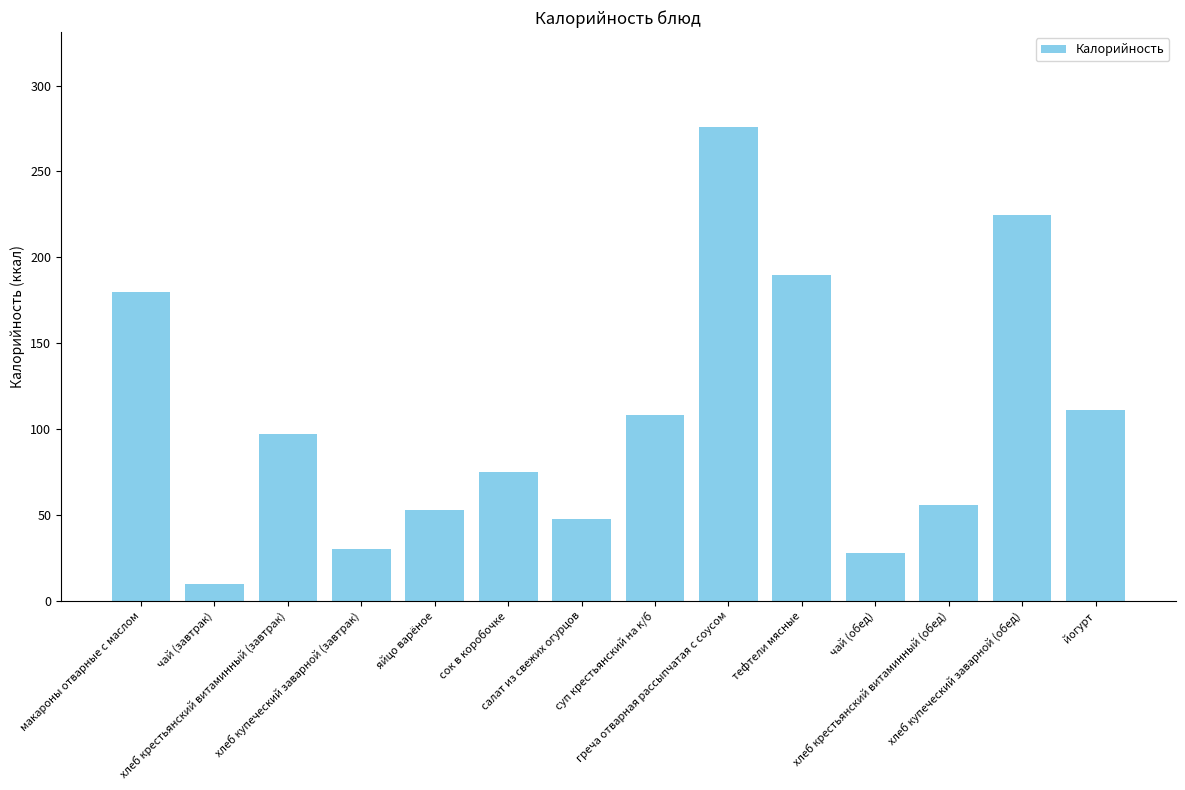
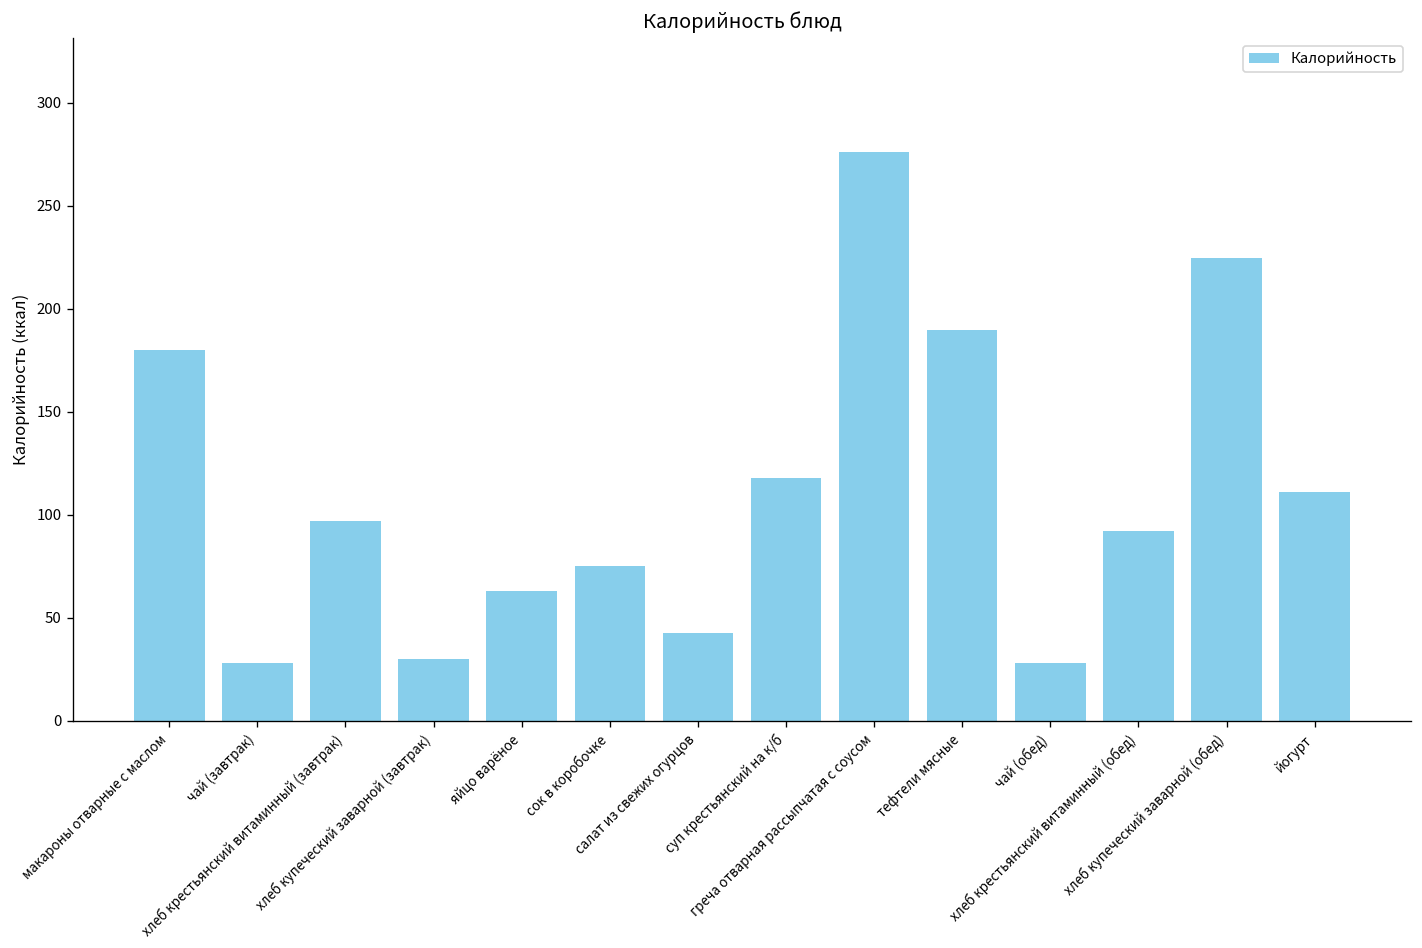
  {
    "макароны отварные с маслом": 180,
-   "чай (завтрак)": 10,
+   "чай (завтрак)": 28,
    "хлеб крестьянский витаминный (завтрак)": 97,
    "хлеб купеческий заварной (завтрак)": 30,
-   "яйцо варёное": 53,
+   "яйцо варёное": 63,
    "сок в коробочке": 75,
-   "салат из свежих огурцов": 47,
-   "суп крестьянский на к/б": 108,
+   "салат из свежих огурцов": 43,
+   "суп крестьянский на к/б": 118,
    "греча отварная рассыпчатая с соусом": 276,
    "тефтели мясные": 190,
    "чай (обед)": 28,
-   "хлеб крестьянский витаминный (обед)": 56,
+   "хлеб крестьянский витаминный (обед)": 92,
    "хлеб купеческий заварной (обед)": 225,
    "йогурт": 111
  }
